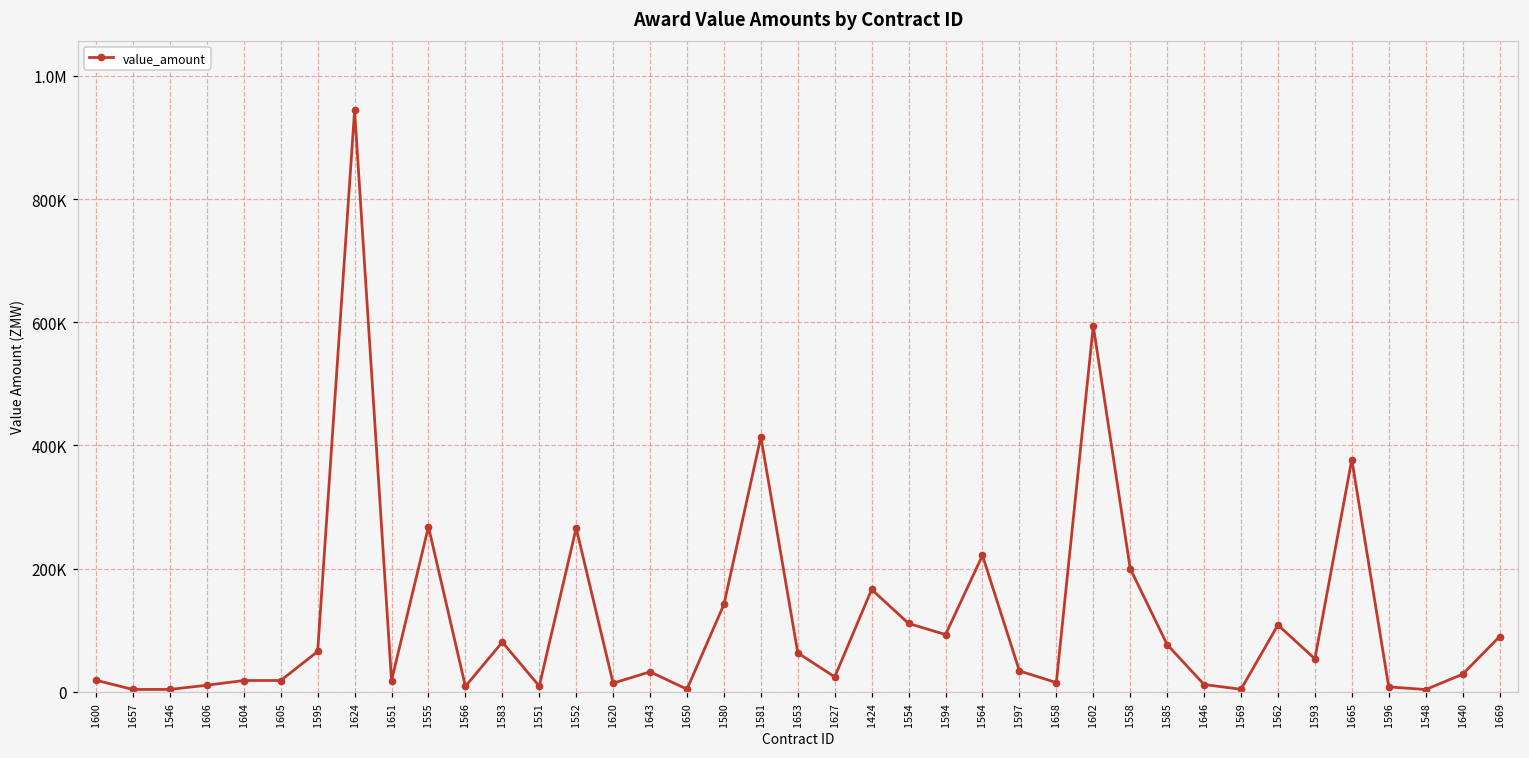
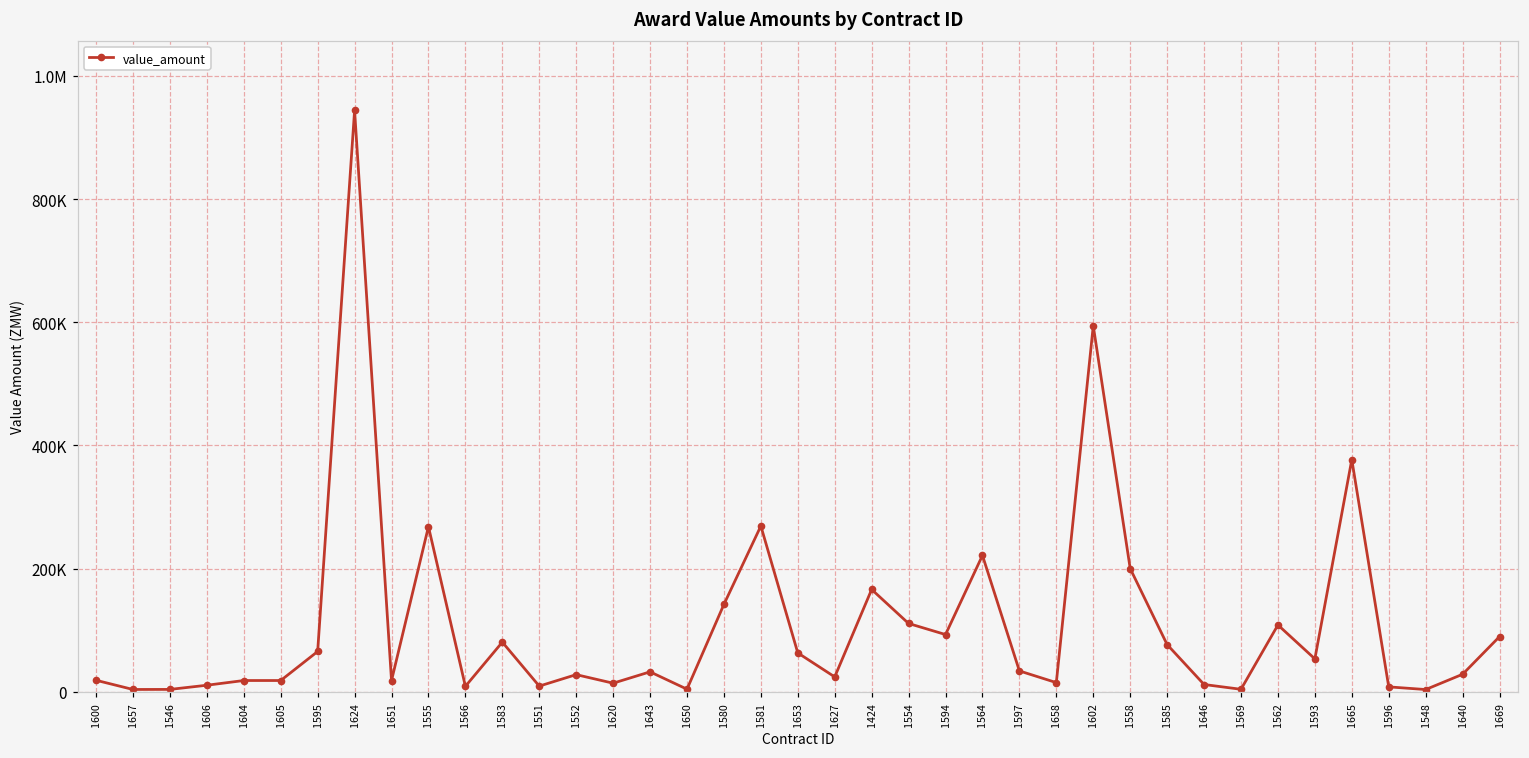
  {
    "1600": 20000,
    "1657": 0,
    "1546": 0,
    "1606": 10000,
    "1604": 20000,
    "1605": 20000,
    "1595": 70000,
    "1624": 940000,
    "1651": 20000,
    "1555": 270000,
    "1566": 10000,
    "1583": 80000,
    "1551": 10000,
-   "1552": 270000,
+   "1552": 30000,
    "1620": 10000,
    "1643": 30000,
    "1650": 0,
    "1580": 140000,
-   "1581": 410000,
+   "1581": 270000,
    "1653": 60000,
    "1627": 20000,
    "1424": 170000,
    "1554": 110000,
    "1594": 90000,
    "1564": 220000,
    "1597": 30000,
    "1658": 10000,
    "1602": 590000,
    "1558": 200000,
    "1585": 80000,
    "1646": 10000,
    "1569": 0,
    "1562": 110000,
    "1593": 50000,
    "1665": 380000,
    "1596": 10000,
    "1548": 0,
    "1640": 30000,
    "1669": 90000
  }
